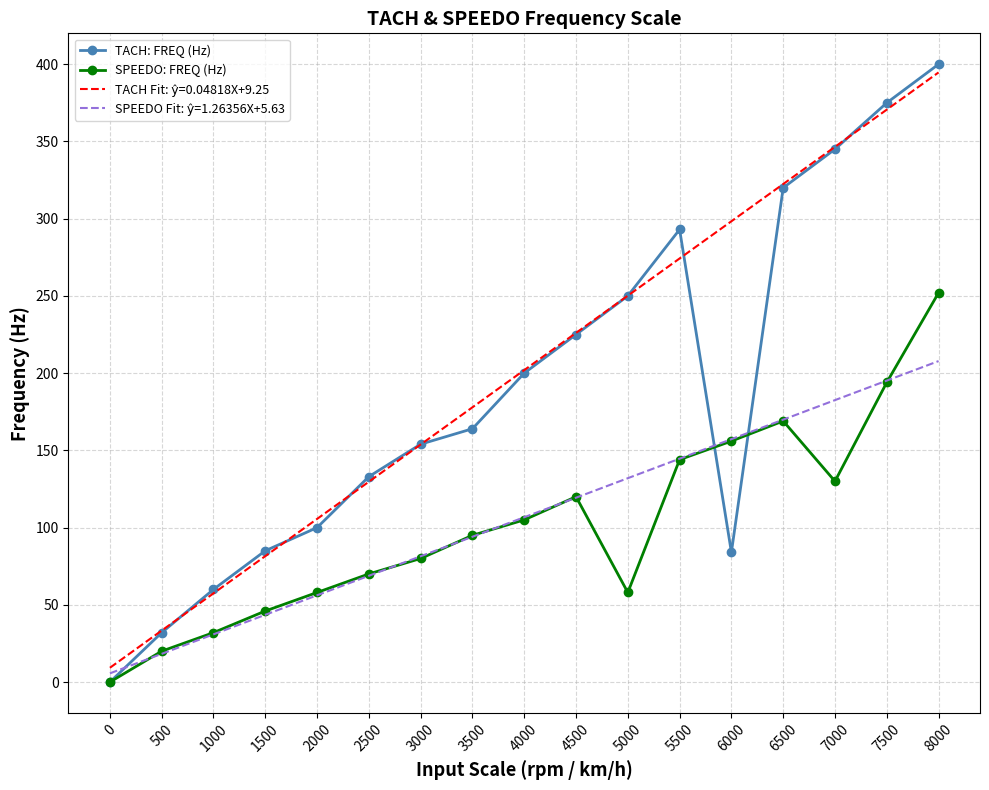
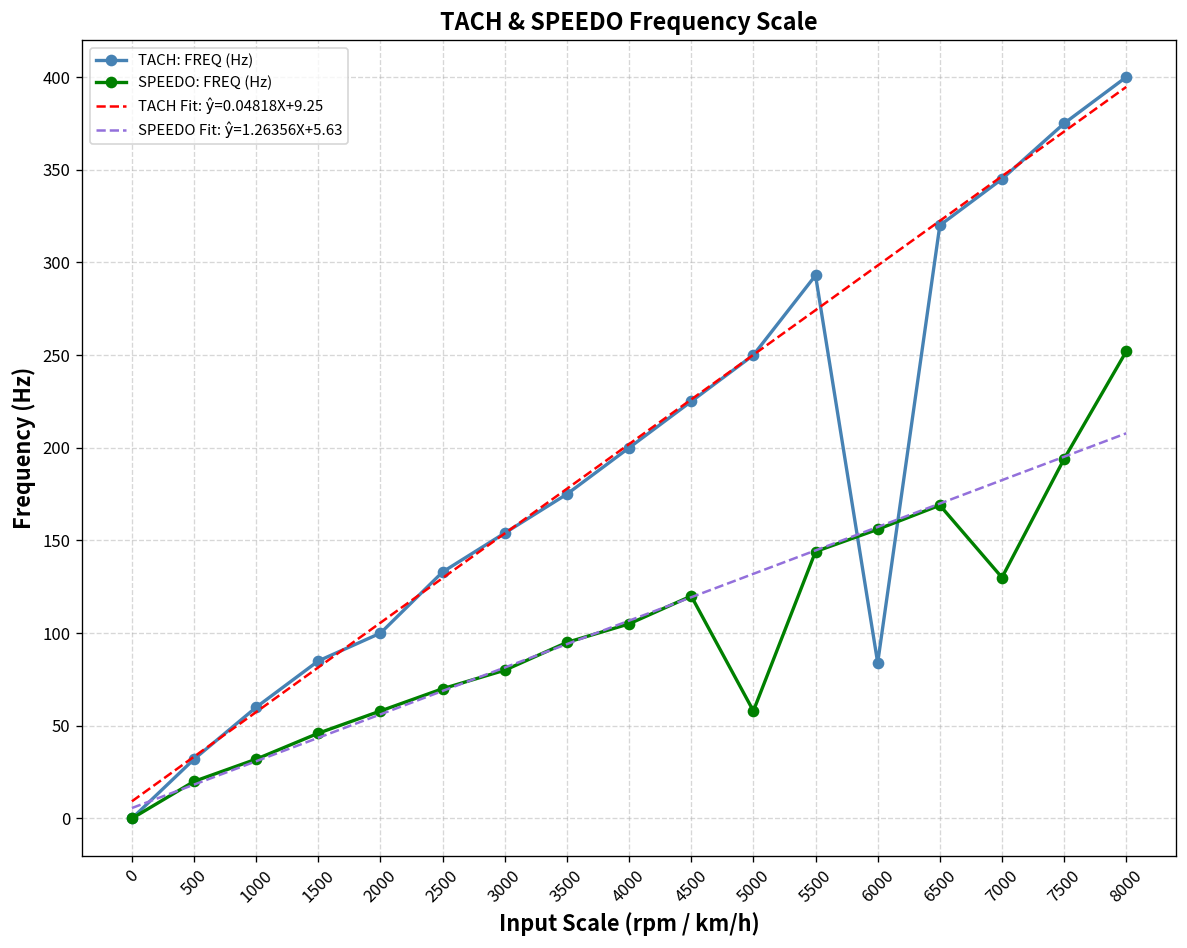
  {
    "TACH: FREQ (Hz)": {
      "1000": 60,
      "1500": 85,
      "2000": 100,
      "2500": 133,
-     "3500": 164,
+     "3500": 175,
      "4000": 200,
      "5500": 293,
      "6000": 84,
      "6500": 320,
      "7500": 375,
      "8000": 400
    },
    "SPEEDO: FREQ (Hz)": {
      "500": 20,
      "1500": 46,
      "2000": 58,
      "4000": 105,
      "5000": 58,
      "7000": 130,
      "8000": 252
    },
    "TACH Fit: ŷ=0.04818X+9.25": {
      "0": 9,
      "1000": 57,
      "1500": 82,
      "2000": 106,
      "2500": 130,
      "3500": 178,
      "4000": 202,
      "5500": 274,
      "6000": 298,
      "6500": 322,
      "7500": 371,
      "8000": 395
    },
    "SPEEDO Fit: ŷ=1.26356X+5.63": {
      "0": 6,
      "500": 18,
      "1500": 44,
      "2000": 56,
      "4000": 107,
      "5000": 132,
      "7000": 183,
      "8000": 208
    }
  }
